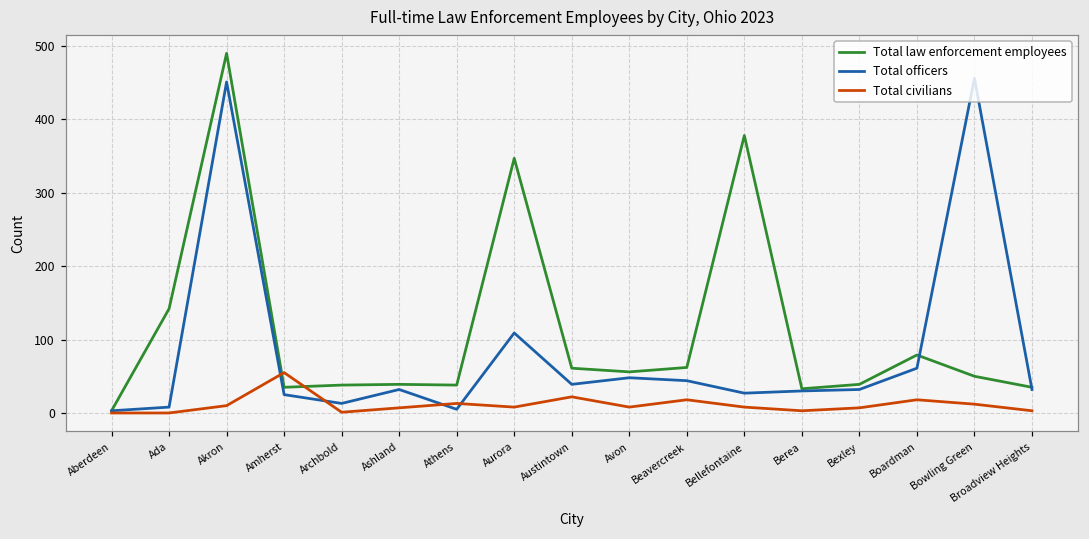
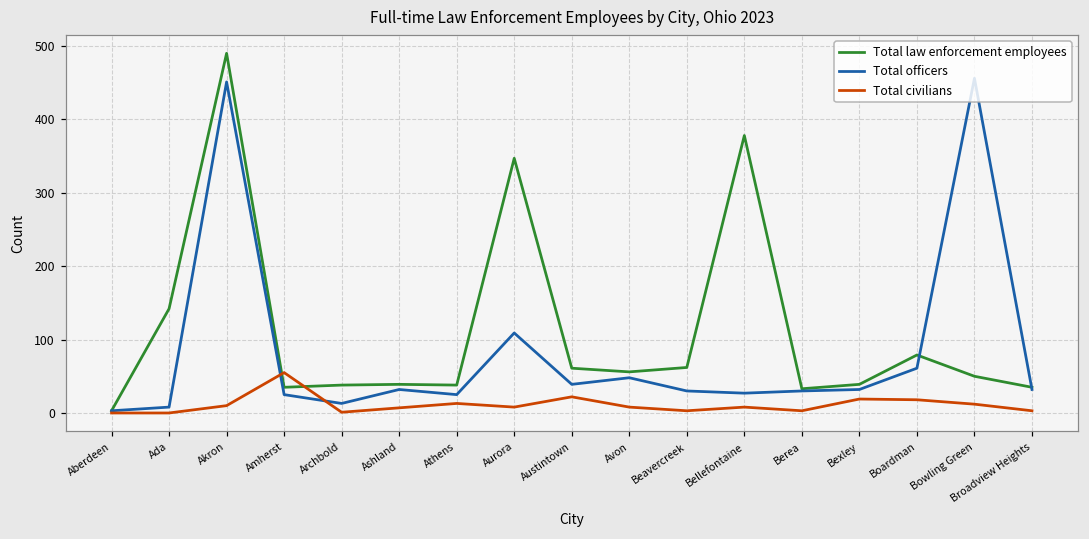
  {
    "Total law enforcement employees": {
      "Ada": 140,
      "Akron": 490,
      "Amherst": 40,
      "Archbold": 40,
      "Ashland": 40,
      "Athens": 40,
      "Aurora": 350,
      "Austintown": 60,
      "Avon": 60,
      "Beavercreek": 60,
      "Bellefontaine": 380,
      "Bexley": 40,
      "Boardman": 80,
      "Bowling Green": 50
    },
    "Total officers": {
      "Ada": 10,
      "Akron": 450,
      "Amherst": 30,
      "Archbold": 10,
      "Ashland": 30,
-     "Athens": 10,
+     "Athens": 30,
      "Aurora": 110,
      "Austintown": 40,
      "Avon": 50,
-     "Beavercreek": 40,
+     "Beavercreek": 30,
      "Bellefontaine": 30,
      "Bexley": 30,
      "Boardman": 60
    },
    "Total civilians": {
      "Ada": 0,
      "Akron": 10,
      "Amherst": 60,
      "Archbold": 0,
      "Ashland": 10,
      "Athens": 10,
      "Aurora": 10,
      "Austintown": 20,
      "Avon": 10,
-     "Beavercreek": 20,
+     "Beavercreek": 0,
      "Bellefontaine": 10,
      "Berea": 0,
-     "Bexley": 10,
+     "Bexley": 20,
      "Boardman": 20,
      "Bowling Green": 10,
      "Broadview Heights": 0
    }
  }
